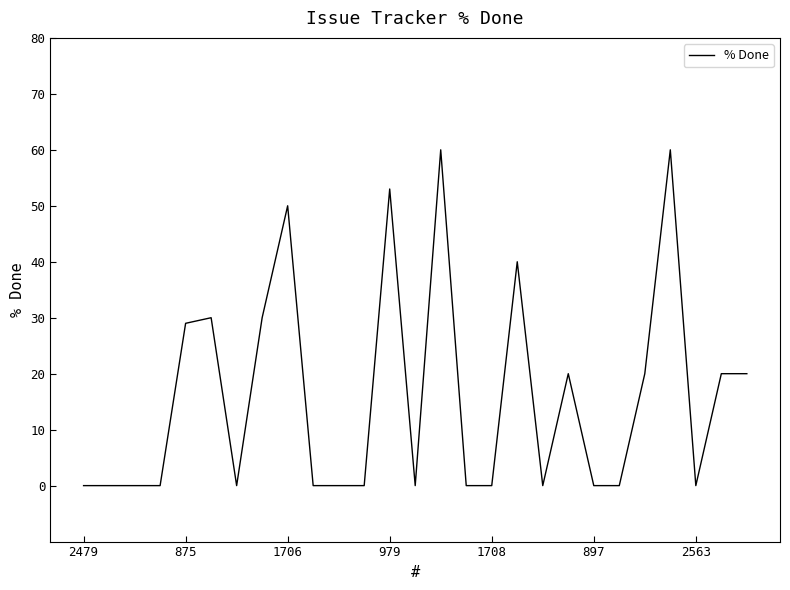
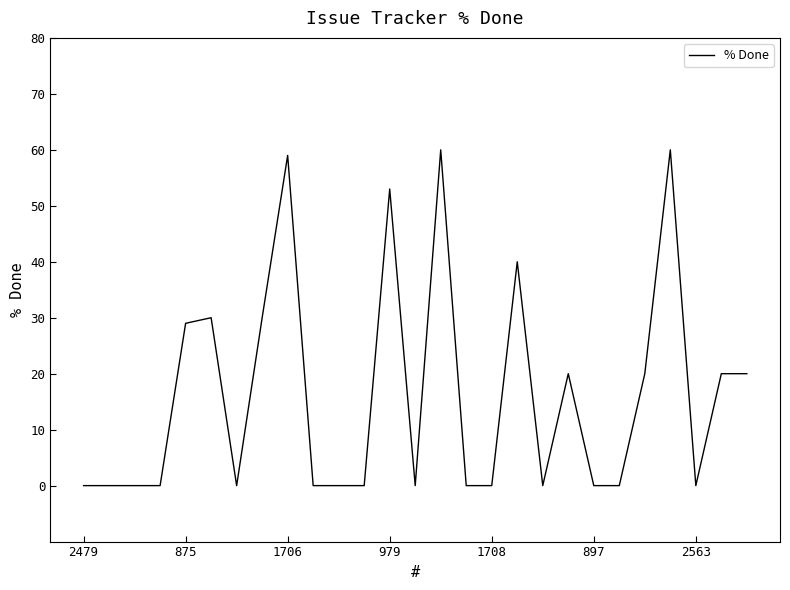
  {
    "2479": 0,
    "875": 29,
-   "1706": 50,
+   "1706": 59,
    "979": 53,
    "1708": 0,
    "897": 0,
    "2563": 0
  }
